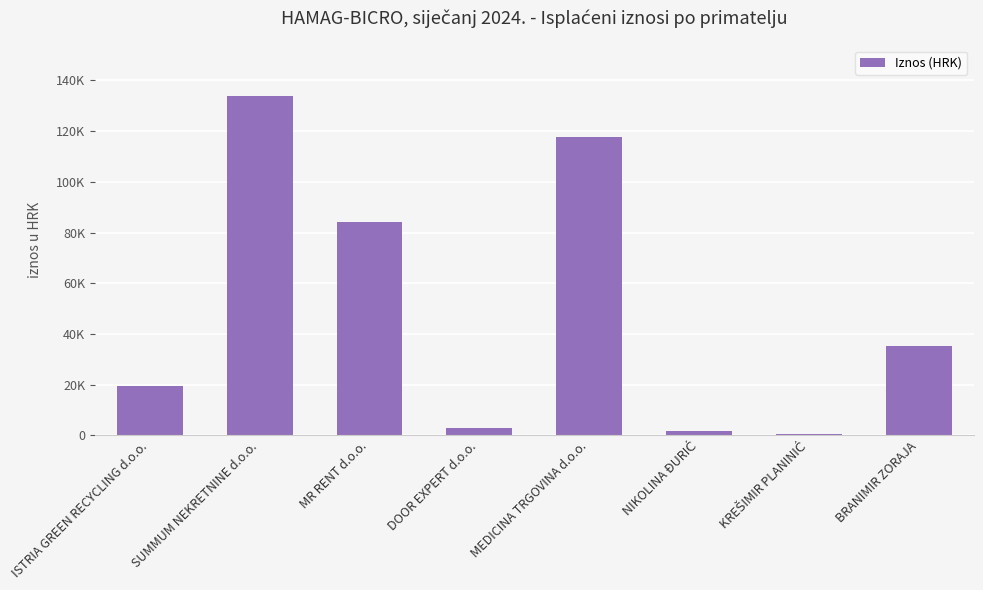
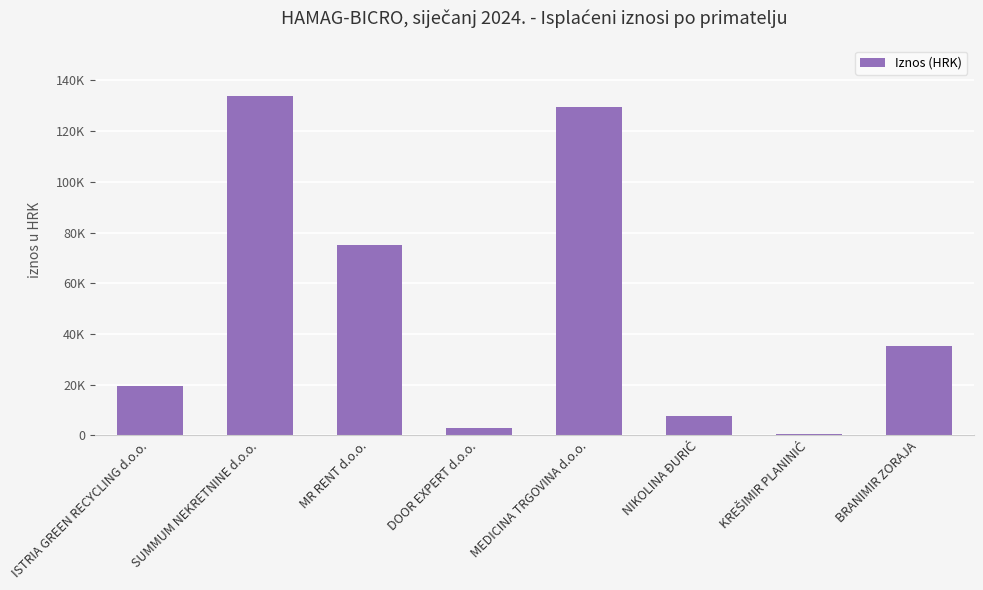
  {
    "ISTRIA GREEN RECYCLING d.o.o.": 19000,
    "SUMMUM NEKRETNINE d.o.o.": 134000,
-   "MR RENT d.o.o.": 84000,
+   "MR RENT d.o.o.": 75000,
    "DOOR EXPERT d.o.o.": 3000,
-   "MEDICINA TRGOVINA d.o.o.": 118000,
-   "NIKOLINA ĐURIĆ": 2000,
+   "MEDICINA TRGOVINA d.o.o.": 130000,
+   "NIKOLINA ĐURIĆ": 8000,
    "BRANIMIR ZORAJA": 35000
  }
